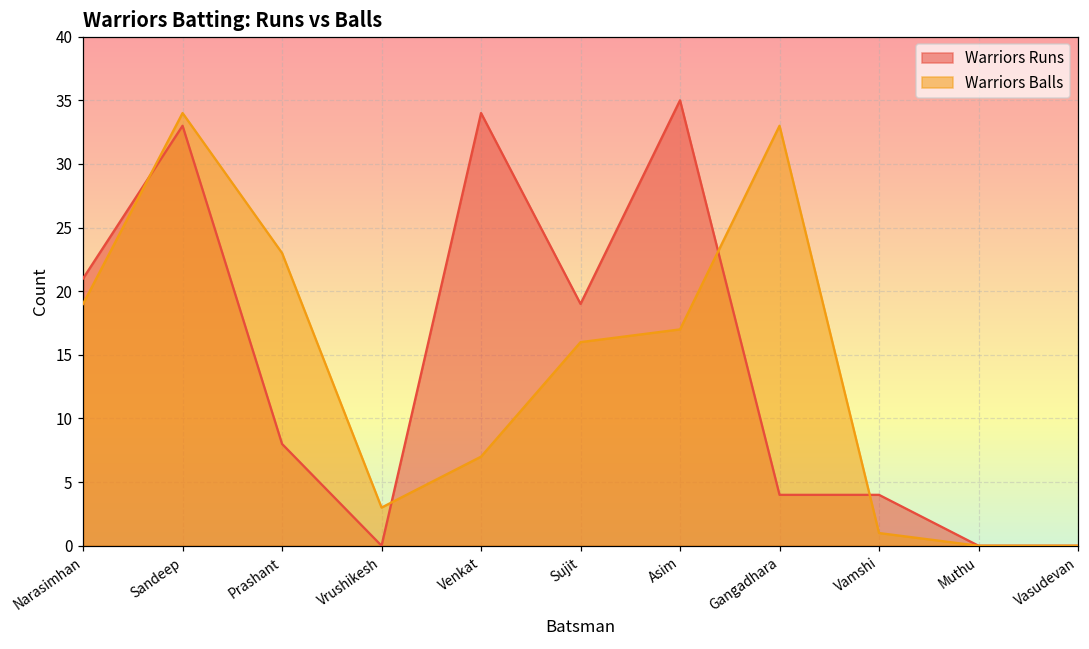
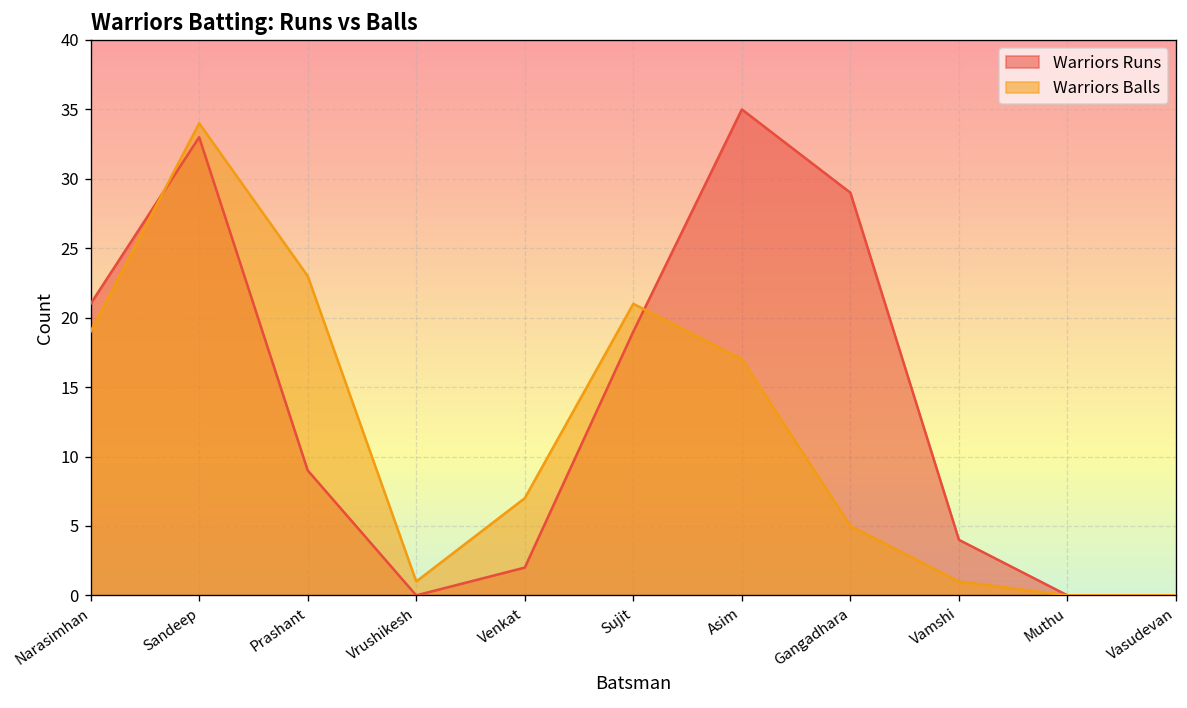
  {
    "Warriors Runs": {
      "Narasimhan": 21,
      "Sandeep": 33,
-     "Prashant": 8,
+     "Prashant": 9,
      "Vrushikesh": 0,
-     "Venkat": 34,
+     "Venkat": 2,
      "Sujit": 19,
      "Asim": 35,
-     "Gangadhara": 4,
+     "Gangadhara": 29,
      "Vamshi": 4
    },
    "Warriors Balls": {
      "Narasimhan": 19,
      "Sandeep": 34,
      "Prashant": 23,
-     "Vrushikesh": 3,
+     "Vrushikesh": 1,
      "Venkat": 7,
-     "Sujit": 16,
+     "Sujit": 21,
      "Asim": 17,
-     "Gangadhara": 33,
+     "Gangadhara": 5,
      "Vamshi": 1
    }
  }
